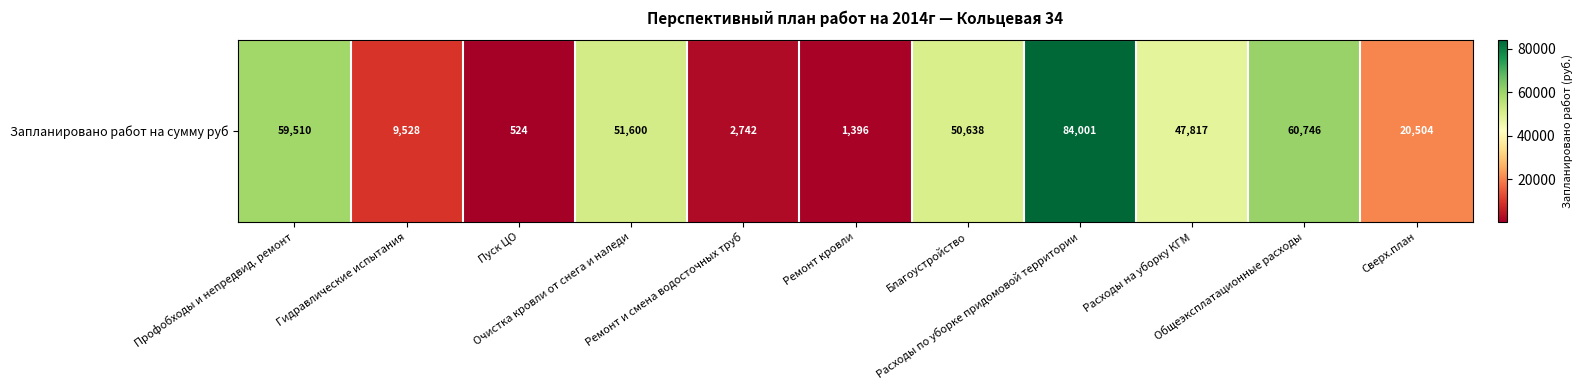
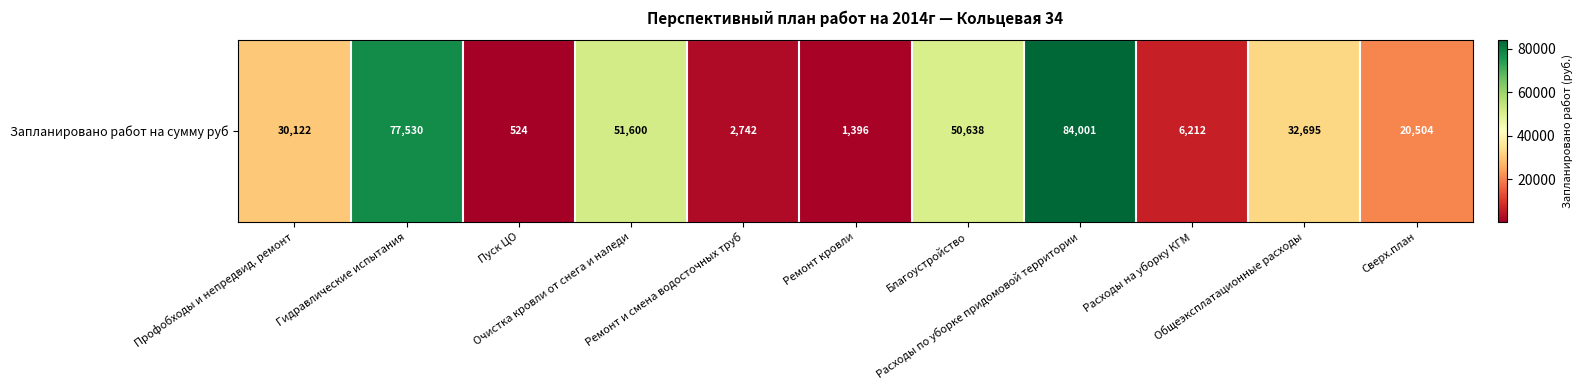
  {
    "Запланировано работ на сумму руб": {
-     "Профобходы и непредвид. ремонт": "59,510",
-     "Гидравлические испытания": "9,528",
+     "Профобходы и непредвид. ремонт": "30,122",
+     "Гидравлические испытания": "77,530",
      "Пуск ЦО": "524",
      "Очистка кровли от снега и наледи": "51,600",
      "Ремонт и смена водосточных труб": "2,742",
      "Ремонт кровли": "1,396",
      "Благоустройство": "50,638",
      "Расходы по уборке придомовой территории": "84,001",
-     "Расходы на уборку КГМ": "47,817",
-     "Общеэксплатационные расходы": "60,746",
+     "Расходы на уборку КГМ": "6,212",
+     "Общеэксплатационные расходы": "32,695",
      "Сверх.план": "20,504"
    }
  }
